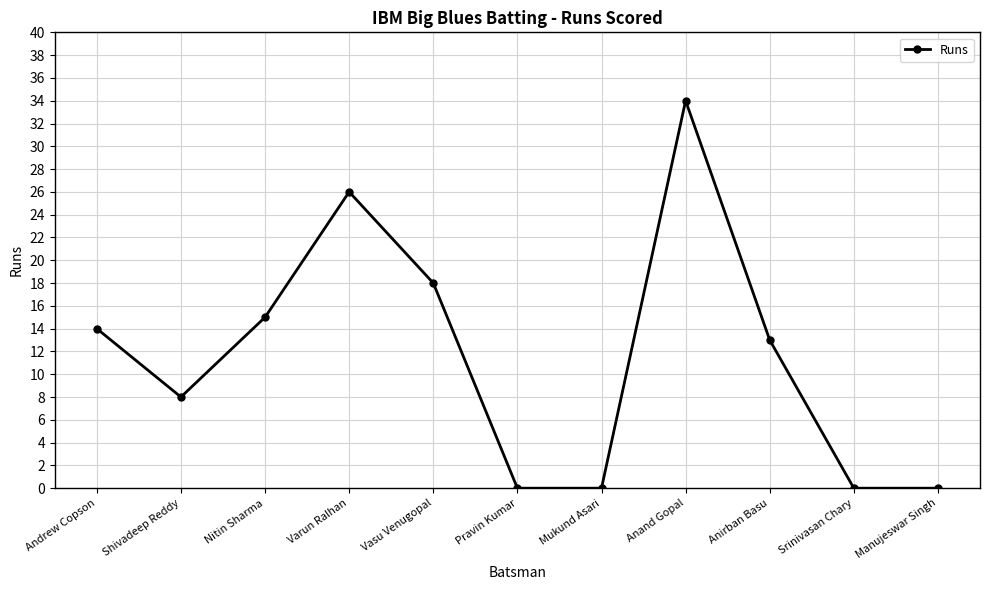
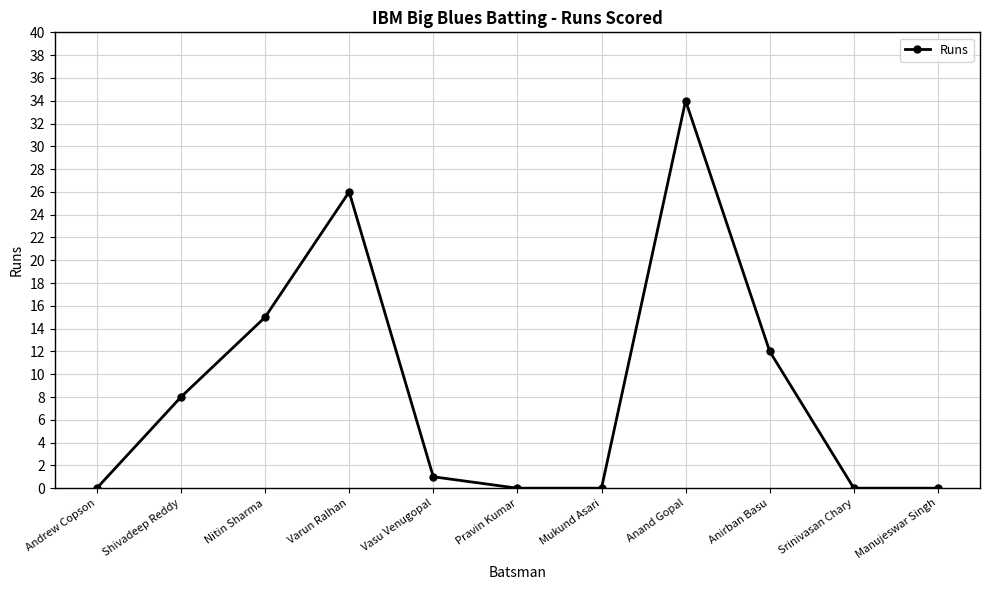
  {
-   "Andrew Copson": 14,
+   "Andrew Copson": 0,
    "Shivadeep Reddy": 8,
    "Nitin Sharma": 15,
    "Varun Ralhan": 26,
-   "Vasu Venugopal": 18,
+   "Vasu Venugopal": 1,
    "Pravin Kumar": 0,
    "Mukund Asari": 0,
    "Anand Gopal": 34,
-   "Anirban Basu": 13,
+   "Anirban Basu": 12,
    "Srinivasan Chary": 0,
    "Manujeswar Singh": 0
  }
